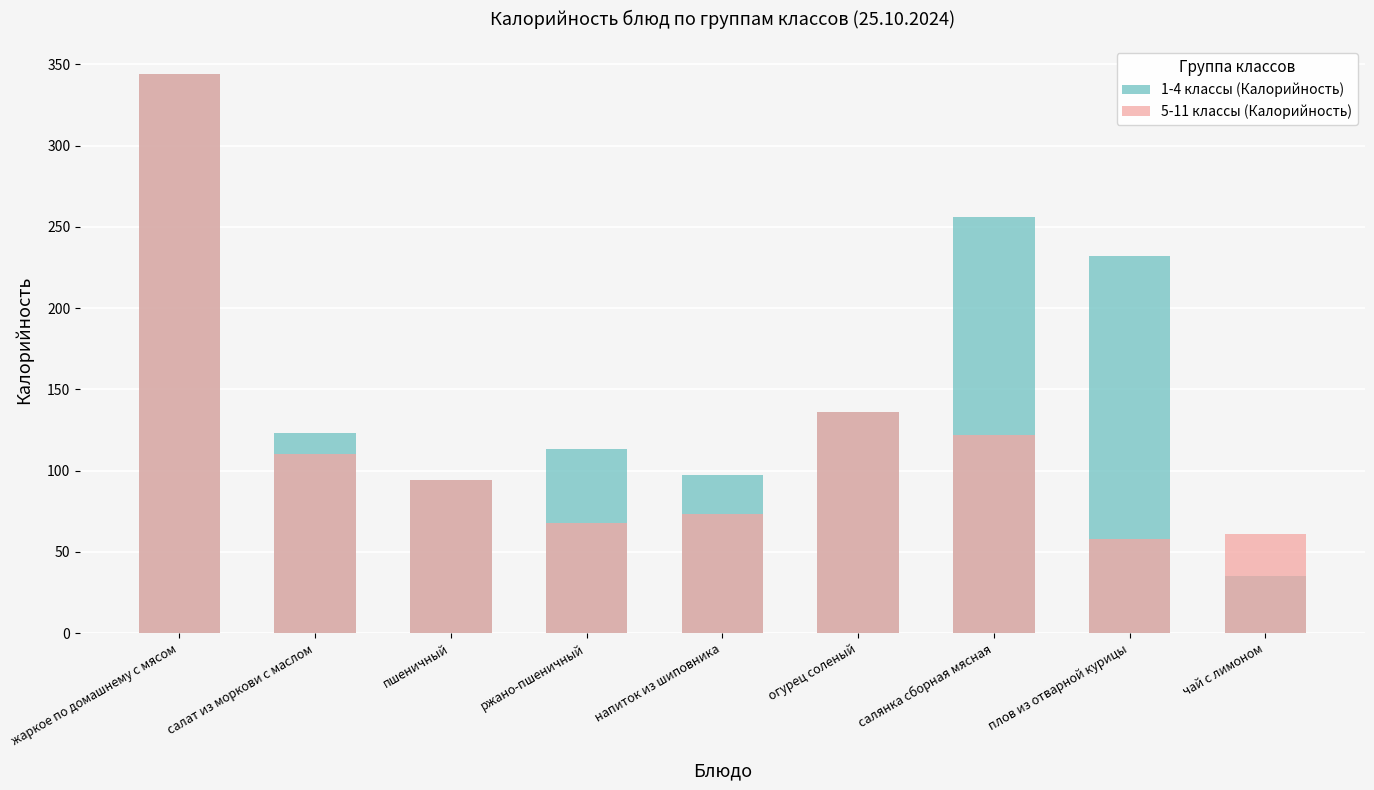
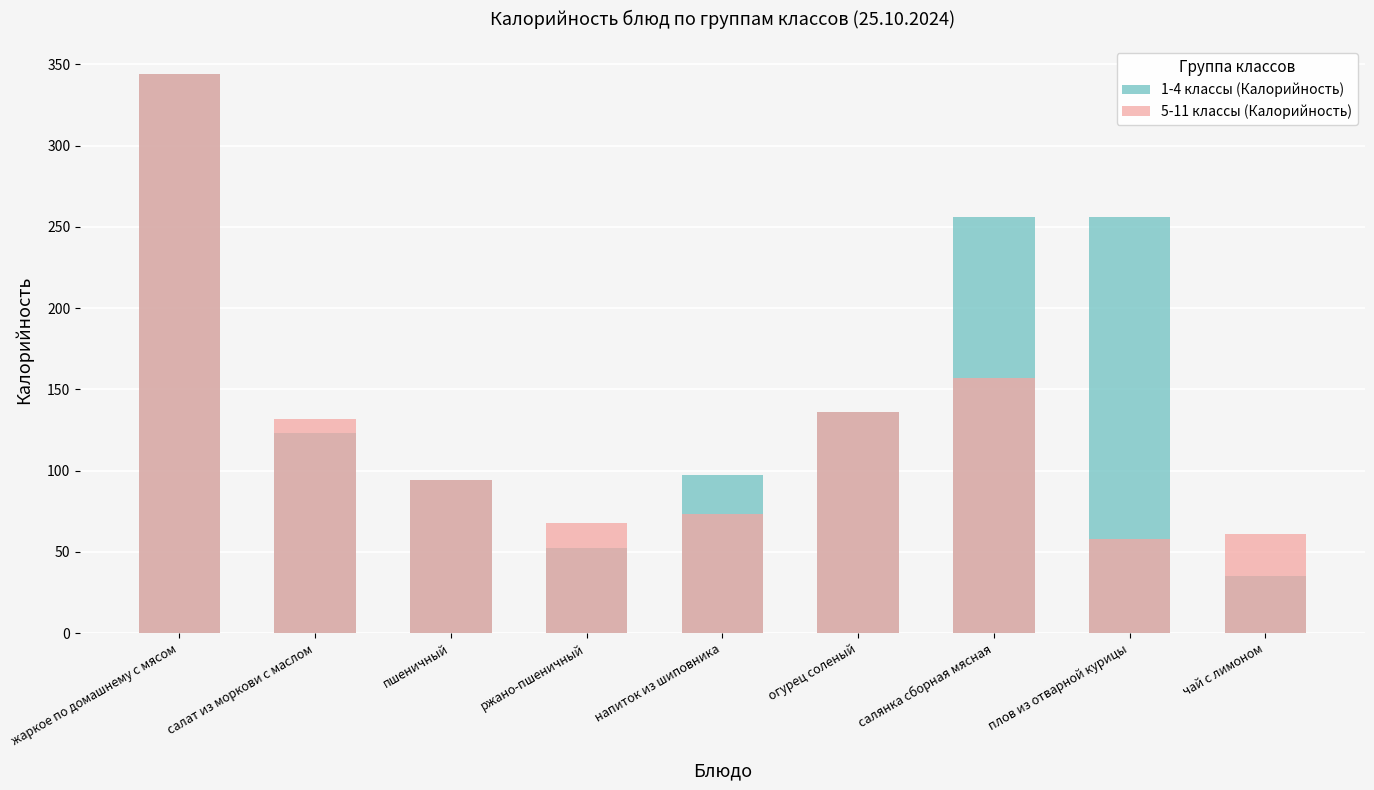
  {
    "1-4 классы (Калорийность)": {
      "жаркое по домашнему с мясом": 344,
      "пшеничный": 94,
-     "ржано-пшеничный": 113,
+     "ржано-пшеничный": 52,
      "напиток из шиповника": 97,
      "огурец соленый": 136,
      "салянка сборная мясная": 256,
-     "плов из отварной курицы": 232
+     "плов из отварной курицы": 256
    },
    "5-11 классы (Калорийность)": {
      "жаркое по домашнему с мясом": 344,
-     "салат из моркови с маслом": 110,
+     "салат из моркови с маслом": 132,
      "пшеничный": 94,
      "огурец соленый": 136,
-     "салянка сборная мясная": 122,
+     "салянка сборная мясная": 157,
      "чай с лимоном": 61
    }
  }
